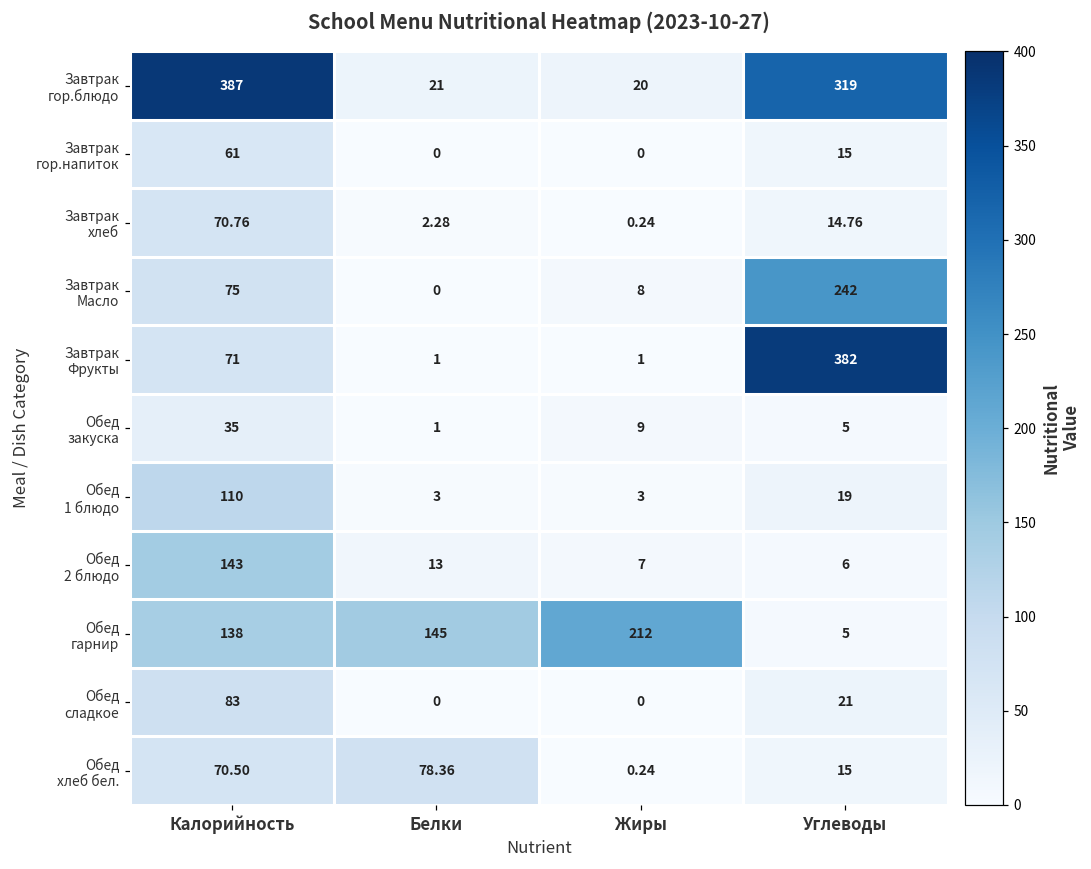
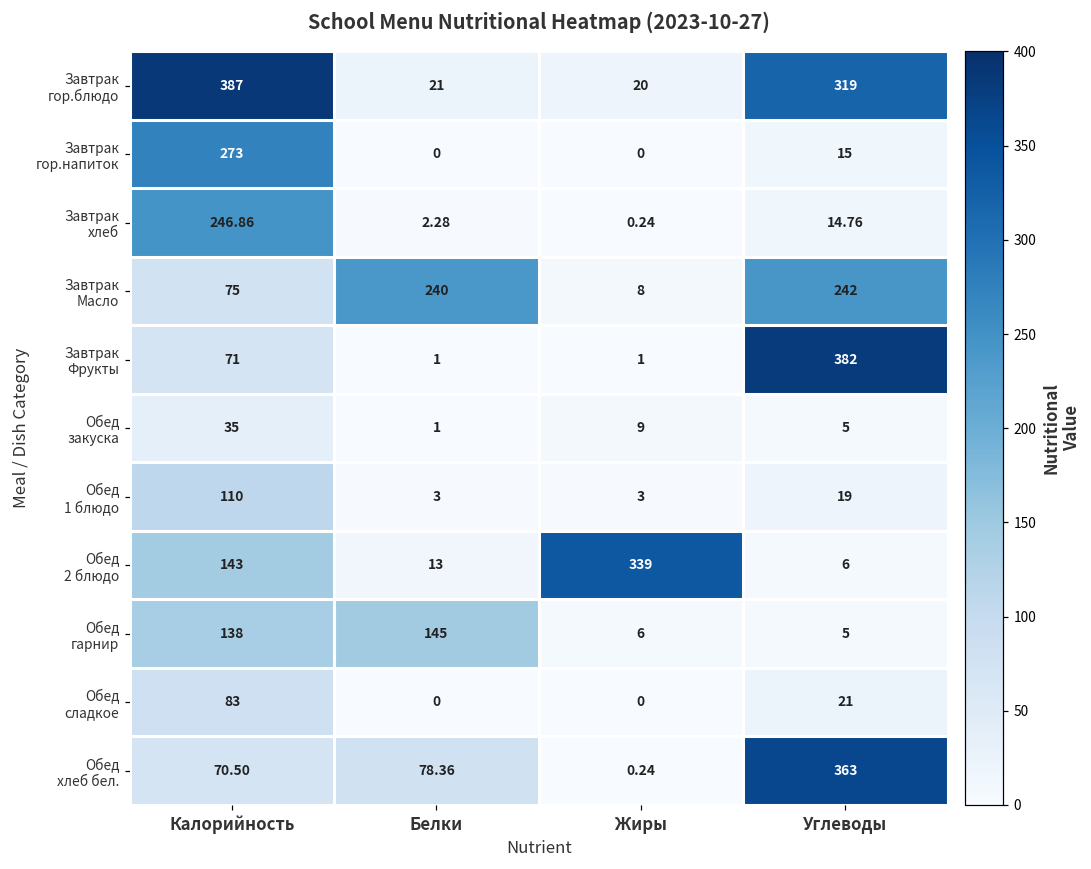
  {
    "Завтрак гор.блюдо": {
      "Калорийность": 387,
      "Белки": 21,
      "Жиры": 20,
      "Углеводы": 319
    },
    "Завтрак гор.напиток": {
-     "Калорийность": 61,
+     "Калорийность": 273,
      "Белки": 0,
      "Жиры": 0,
      "Углеводы": 15
    },
    "Завтрак хлеб": {
-     "Калорийность": 70.76,
+     "Калорийность": 246.86,
      "Белки": 2.28,
      "Жиры": 0.24,
      "Углеводы": 14.76
    },
    "Завтрак Масло": {
      "Калорийность": 75,
-     "Белки": 0,
+     "Белки": 240,
      "Жиры": 8,
      "Углеводы": 242
    },
    "Завтрак Фрукты": {
      "Калорийность": 71,
      "Белки": 1,
      "Жиры": 1,
      "Углеводы": 382
    },
    "Обед закуска": {
      "Калорийность": 35,
      "Белки": 1,
      "Жиры": 9,
      "Углеводы": 5
    },
    "Обед 1 блюдо": {
      "Калорийность": 110,
      "Белки": 3,
      "Жиры": 3,
      "Углеводы": 19
    },
    "Обед 2 блюдо": {
      "Калорийность": 143,
      "Белки": 13,
-     "Жиры": 7,
+     "Жиры": 339,
      "Углеводы": 6
    },
    "Обед гарнир": {
      "Калорийность": 138,
      "Белки": 145,
-     "Жиры": 212,
+     "Жиры": 6,
      "Углеводы": 5
    },
    "Обед сладкое": {
      "Калорийность": 83,
      "Белки": 0,
      "Жиры": 0,
      "Углеводы": 21
    },
    "Обед хлеб бел.": {
      "Калорийность": 70.50,
      "Белки": 78.36,
      "Жиры": 0.24,
-     "Углеводы": 15
+     "Углеводы": 363
    }
  }
